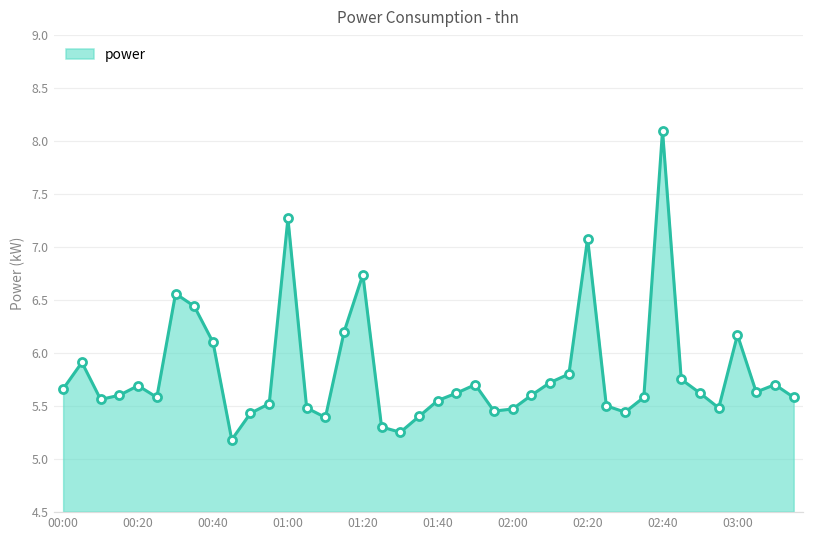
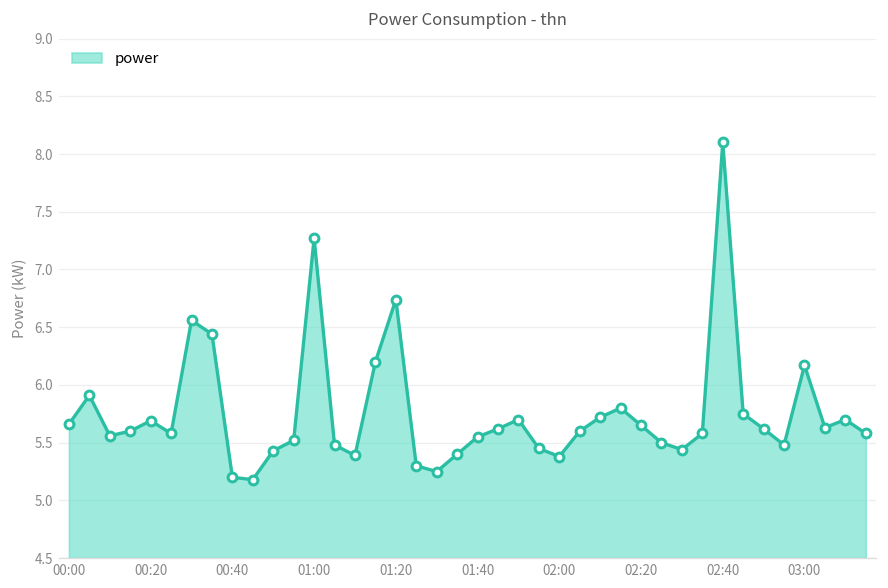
  {
    "00:00": 5.7,
    "00:20": 5.7,
-   "00:40": 6.1,
+   "00:40": 5.2,
    "01:00": 7.3,
    "01:20": 6.7,
    "01:40": 5.6,
-   "02:00": 5.5,
-   "02:20": 7.1,
+   "02:00": 5.4,
+   "02:20": 5.7,
    "02:40": 8.1,
    "03:00": 6.2
  }
